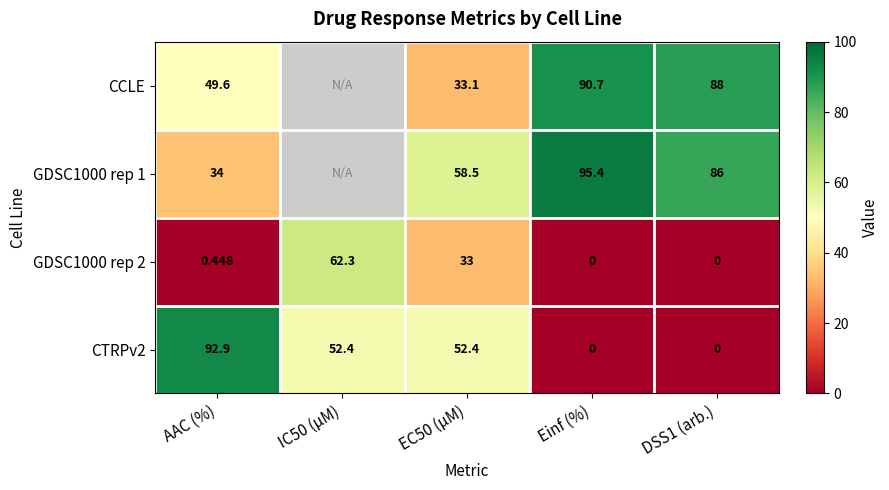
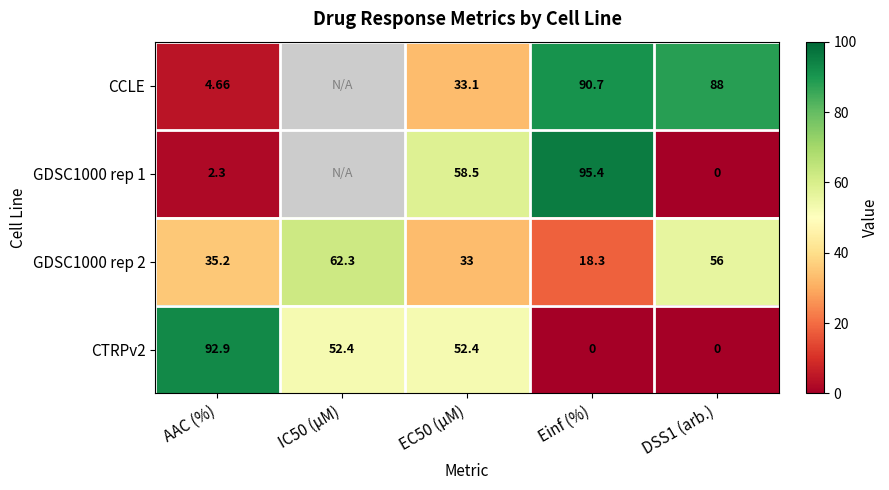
  {
    "CCLE": {
-     "AAC (%)": 49.6,
+     "AAC (%)": 4.66,
      "EC50 (µM)": 33.1,
      "Einf (%)": 90.7,
      "DSS1 (arb.)": 88
    },
    "GDSC1000 rep 1": {
-     "AAC (%)": 34,
+     "AAC (%)": 2.3,
      "EC50 (µM)": 58.5,
      "Einf (%)": 95.4,
-     "DSS1 (arb.)": 86
+     "DSS1 (arb.)": 0
    },
    "GDSC1000 rep 2": {
-     "AAC (%)": 0.448,
+     "AAC (%)": 35.2,
      "IC50 (µM)": 62.3,
      "EC50 (µM)": 33,
-     "Einf (%)": 0,
-     "DSS1 (arb.)": 0
+     "Einf (%)": 18.3,
+     "DSS1 (arb.)": 56
    },
    "CTRPv2": {
      "AAC (%)": 92.9,
      "IC50 (µM)": 52.4,
      "EC50 (µM)": 52.4,
      "Einf (%)": 0,
      "DSS1 (arb.)": 0
    }
  }
